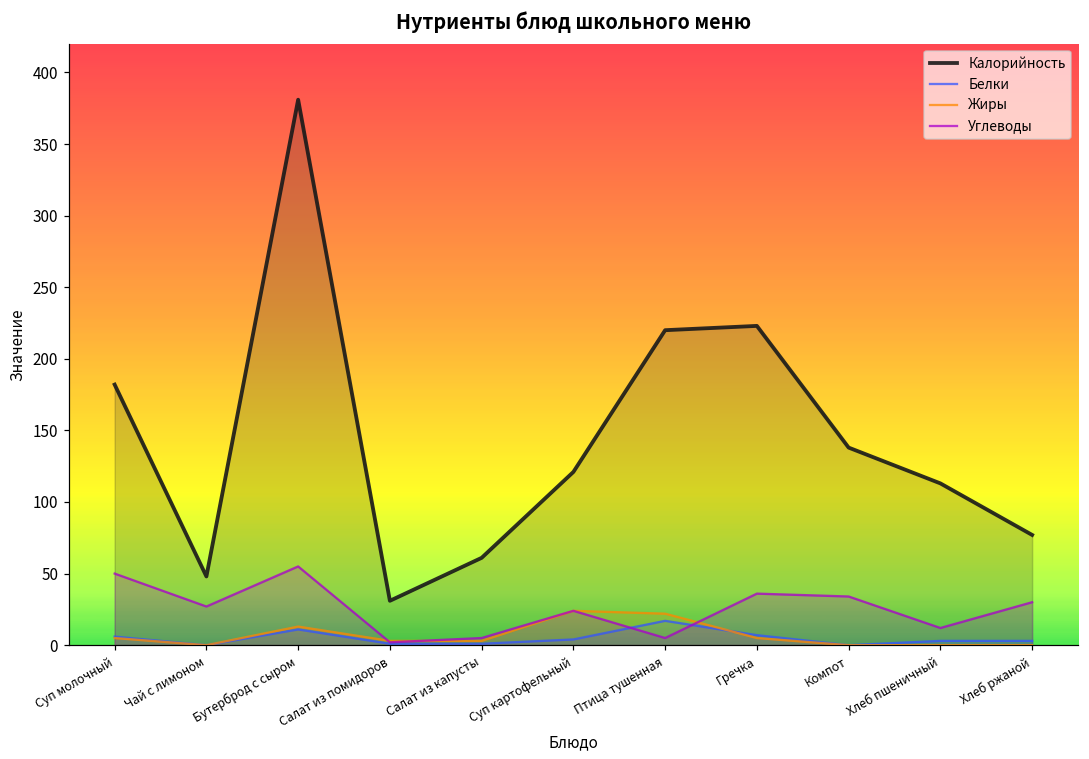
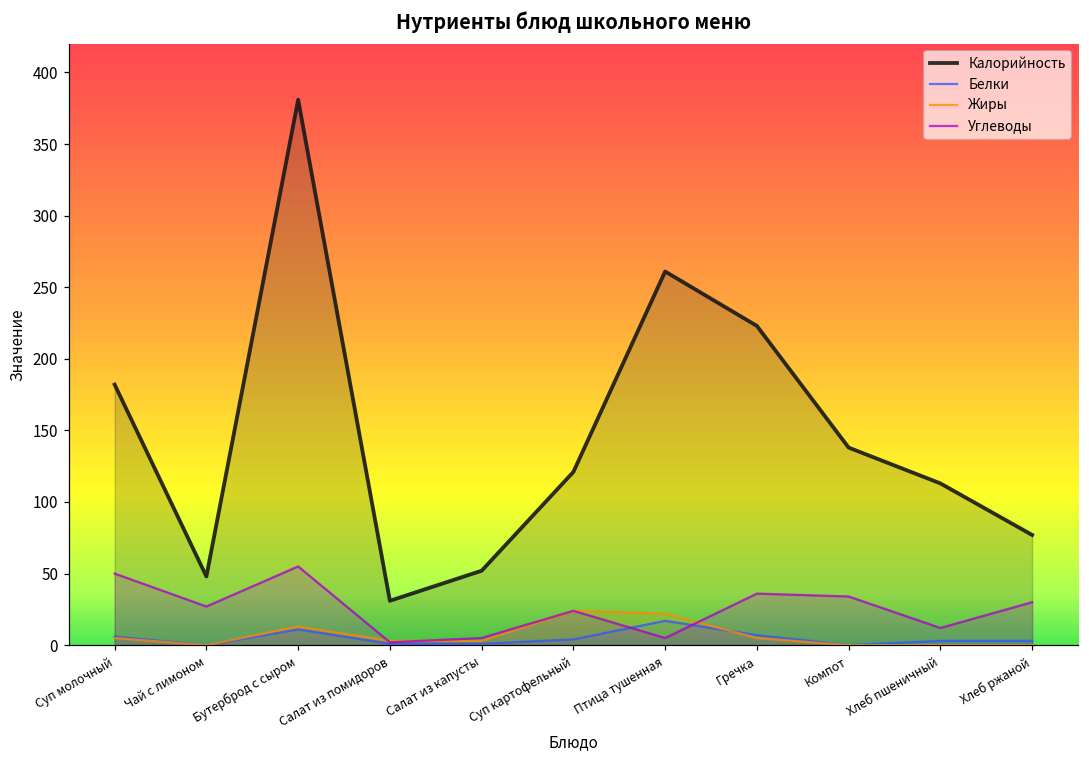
  {
    "Калорийность": {
      "Суп молочный": 182,
      "Чай с лимоном": 48,
      "Бутерброд с сыром": 381,
      "Салат из помидоров": 31,
-     "Салат из капусты": 61,
+     "Салат из капусты": 52,
      "Суп картофельный": 121,
-     "Птица тушенная": 220,
+     "Птица тушенная": 261,
      "Гречка": 223,
      "Компот": 138,
      "Хлеб пшеничный": 113,
      "Хлеб ржаной": 77
    },
    "Белки": {
      "Бутерброд с сыром": 11,
      "Салат из капусты": 1,
      "Суп картофельный": 4,
      "Птица тушенная": 17,
      "Гречка": 7,
      "Хлеб пшеничный": 3,
      "Хлеб ржаной": 3
    },
    "Жиры": {
      "Бутерброд с сыром": 13,
      "Салат из капусты": 3,
      "Птица тушенная": 22,
      "Гречка": 5,
      "Хлеб пшеничный": 0,
      "Хлеб ржаной": 0
    },
    "Углеводы": {
      "Суп молочный": 50,
      "Чай с лимоном": 27,
      "Бутерброд с сыром": 55,
      "Салат из капусты": 5,
      "Птица тушенная": 5,
      "Гречка": 36,
      "Компот": 34,
      "Хлеб пшеничный": 12,
      "Хлеб ржаной": 30
    }
  }
